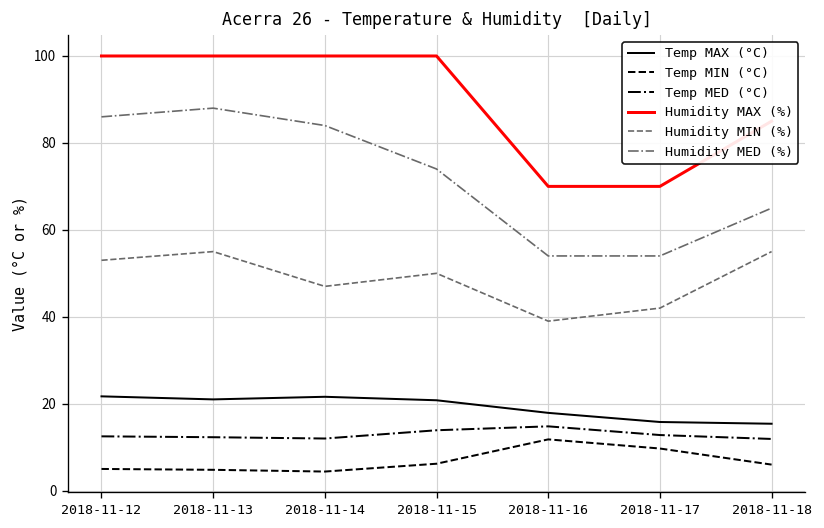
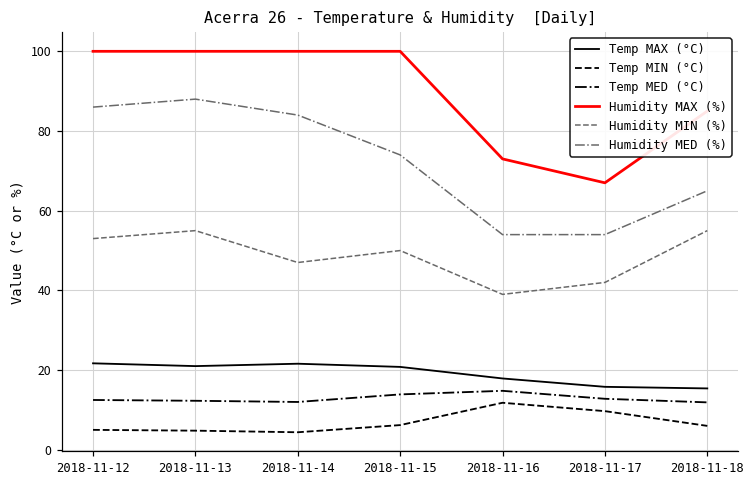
  {
    "Humidity MAX (%)": {
      "2018-11-12": 100,
      "2018-11-13": 100,
      "2018-11-14": 100,
      "2018-11-15": 100,
-     "2018-11-16": 70,
-     "2018-11-17": 70
+     "2018-11-16": 73,
+     "2018-11-17": 67
    }
  }
